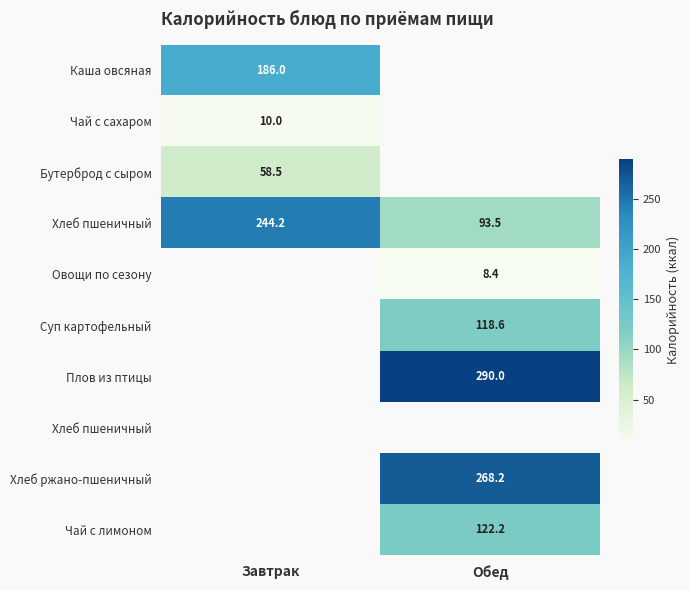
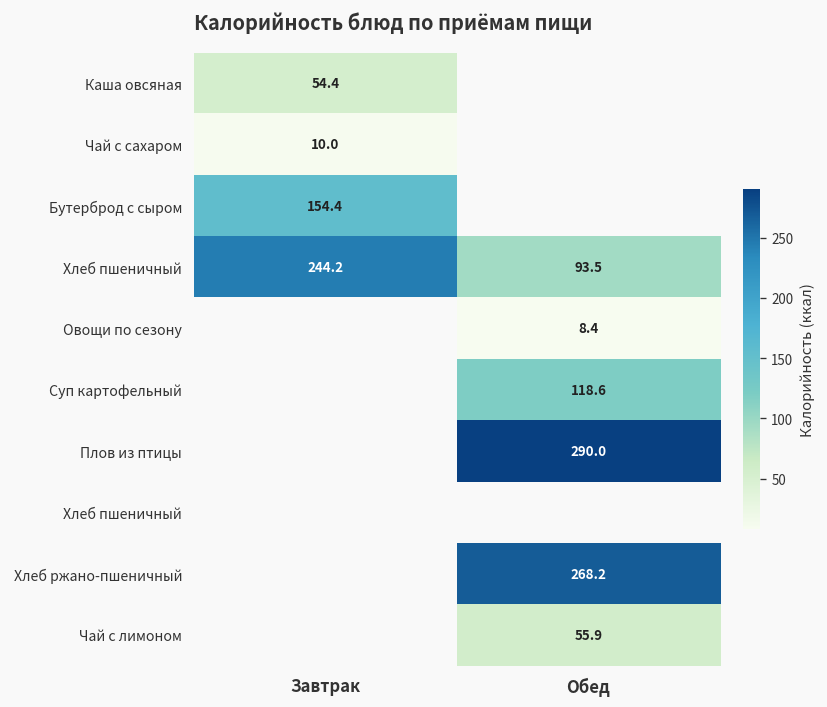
  {
    "Каша овсяная": {
-     "Завтрак": 186.0
+     "Завтрак": 54.4
    },
    "Чай с сахаром": {
      "Завтрак": 10.0
    },
    "Бутерброд с сыром": {
-     "Завтрак": 58.5
+     "Завтрак": 154.4
    },
    "Хлеб пшеничный": {
      "Завтрак": 244.2,
      "Обед": 93.5
    },
    "Овощи по сезону": {
      "Обед": 8.4
    },
    "Суп картофельный": {
      "Обед": 118.6
    },
    "Плов из птицы": {
      "Обед": 290.0
    },
    "Хлеб ржано-пшеничный": {
      "Обед": 268.2
    },
    "Чай с лимоном": {
-     "Обед": 122.2
+     "Обед": 55.9
    }
  }
